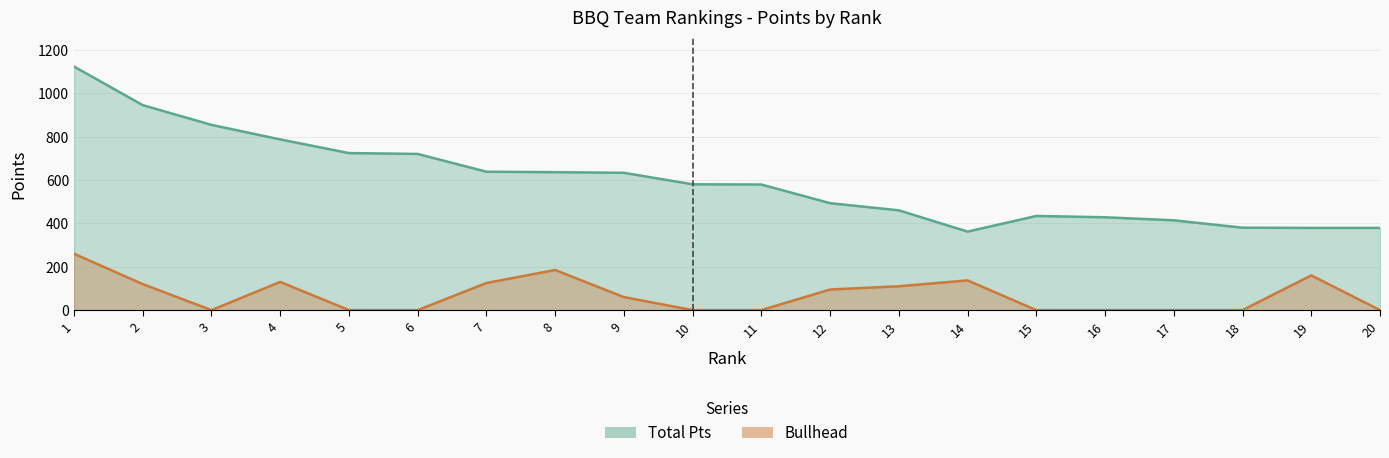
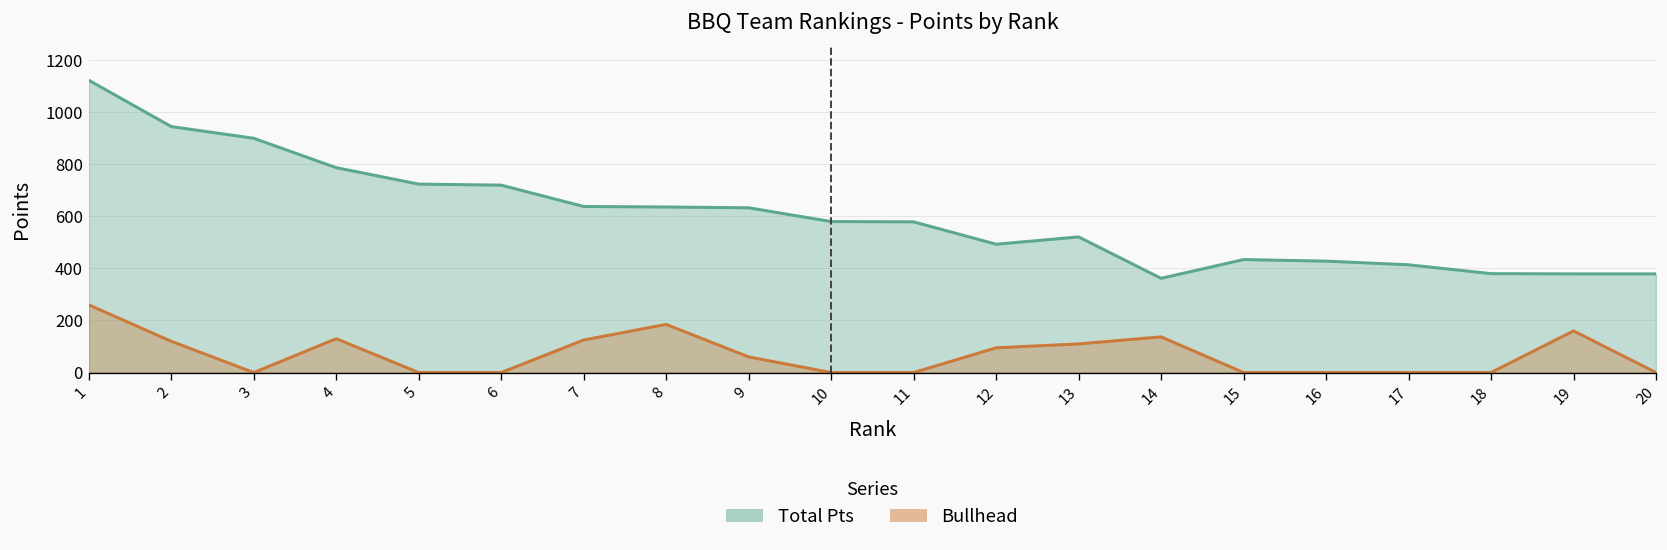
  {
    "Total Pts": {
      "1": 1120,
      "2": 950,
-     "3": 850,
+     "3": 900,
      "4": 790,
      "5": 720,
      "6": 720,
      "7": 640,
      "8": 640,
      "9": 630,
      "10": 580,
      "11": 580,
      "12": 490,
-     "13": 460,
+     "13": 520,
      "14": 360,
      "15": 430,
      "16": 430,
      "17": 410,
      "18": 380,
      "19": 380,
      "20": 380
    },
    "Bullhead": {
      "1": 260,
      "2": 120,
      "3": 0,
      "4": 130,
      "5": 0,
      "6": 0,
      "7": 130,
      "8": 190,
      "9": 60,
      "10": 0,
      "11": 0,
      "12": 100,
      "13": 110,
      "14": 140,
      "15": 0,
      "16": 0,
      "17": 0,
      "18": 0,
      "19": 160,
      "20": 0
    }
  }
